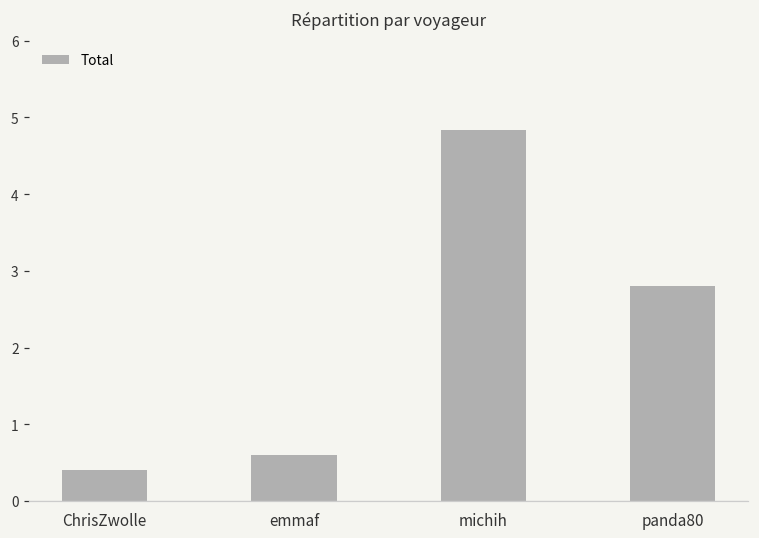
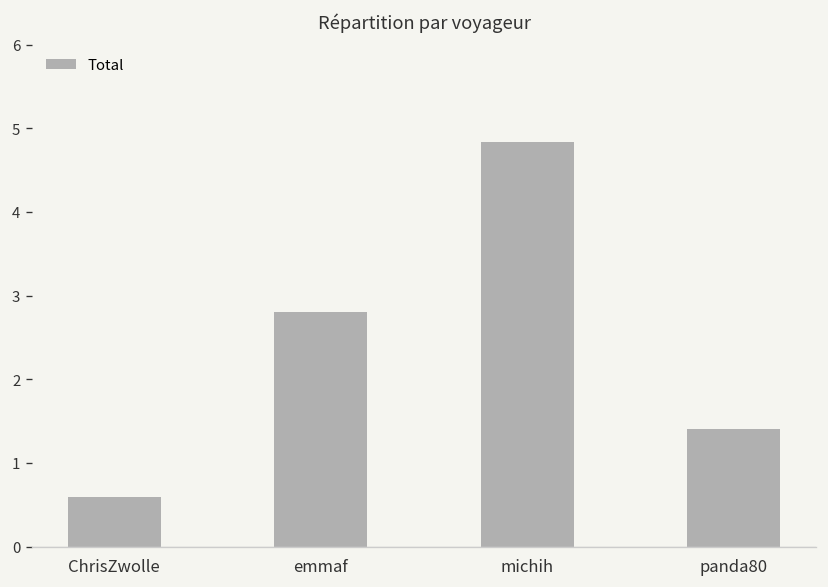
  {
-   "ChrisZwolle": 0.4,
-   "emmaf": 0.6,
+   "ChrisZwolle": 0.6,
+   "emmaf": 2.8,
    "michih": 4.8,
-   "panda80": 2.8
+   "panda80": 1.4
  }
